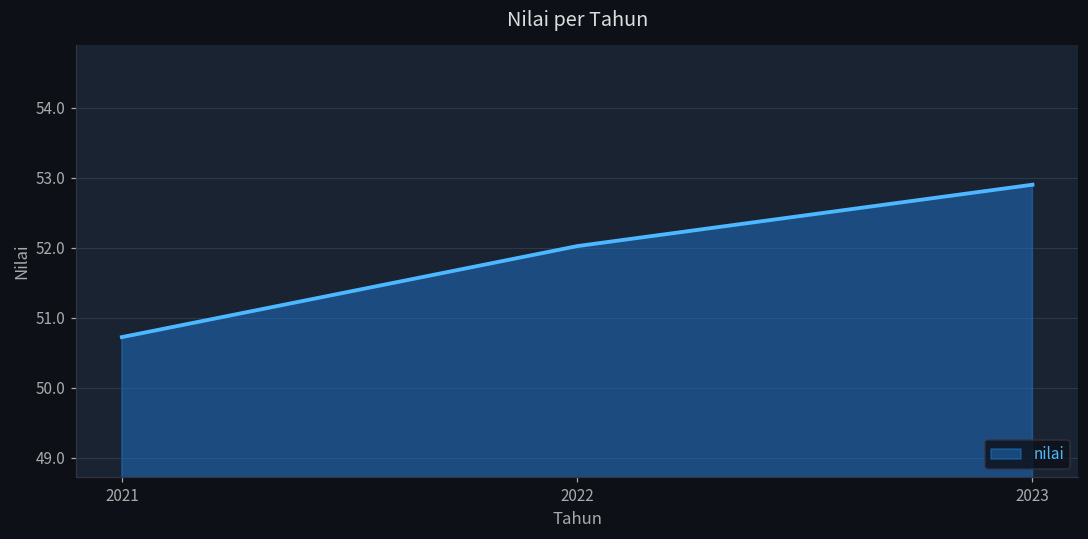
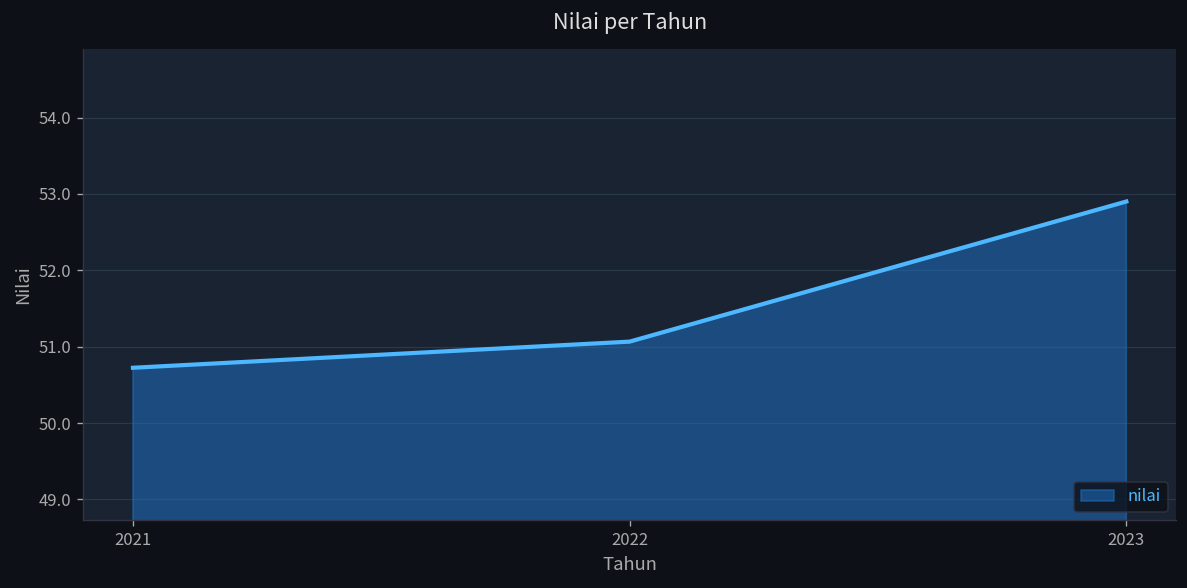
  {
    "2021": 50.7,
-   "2022": 52.0,
+   "2022": 51.1,
    "2023": 52.9
  }
